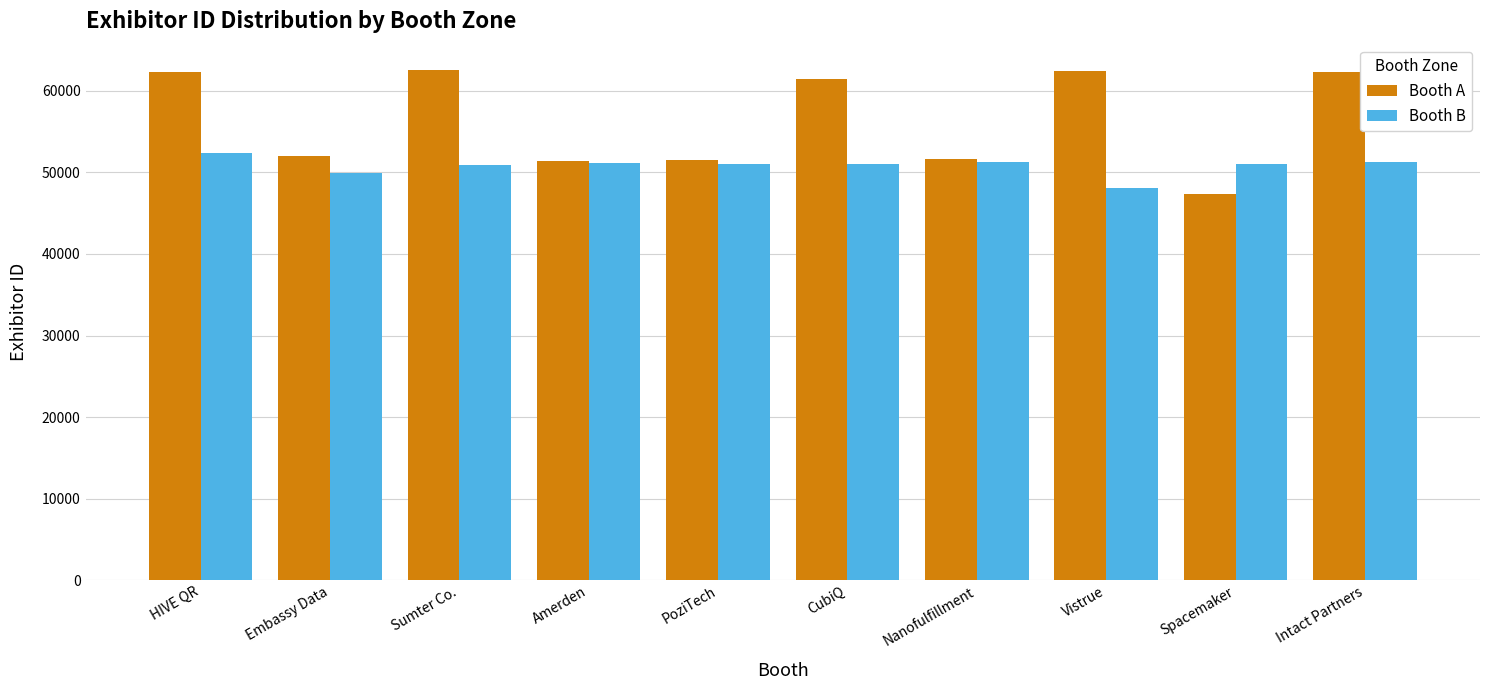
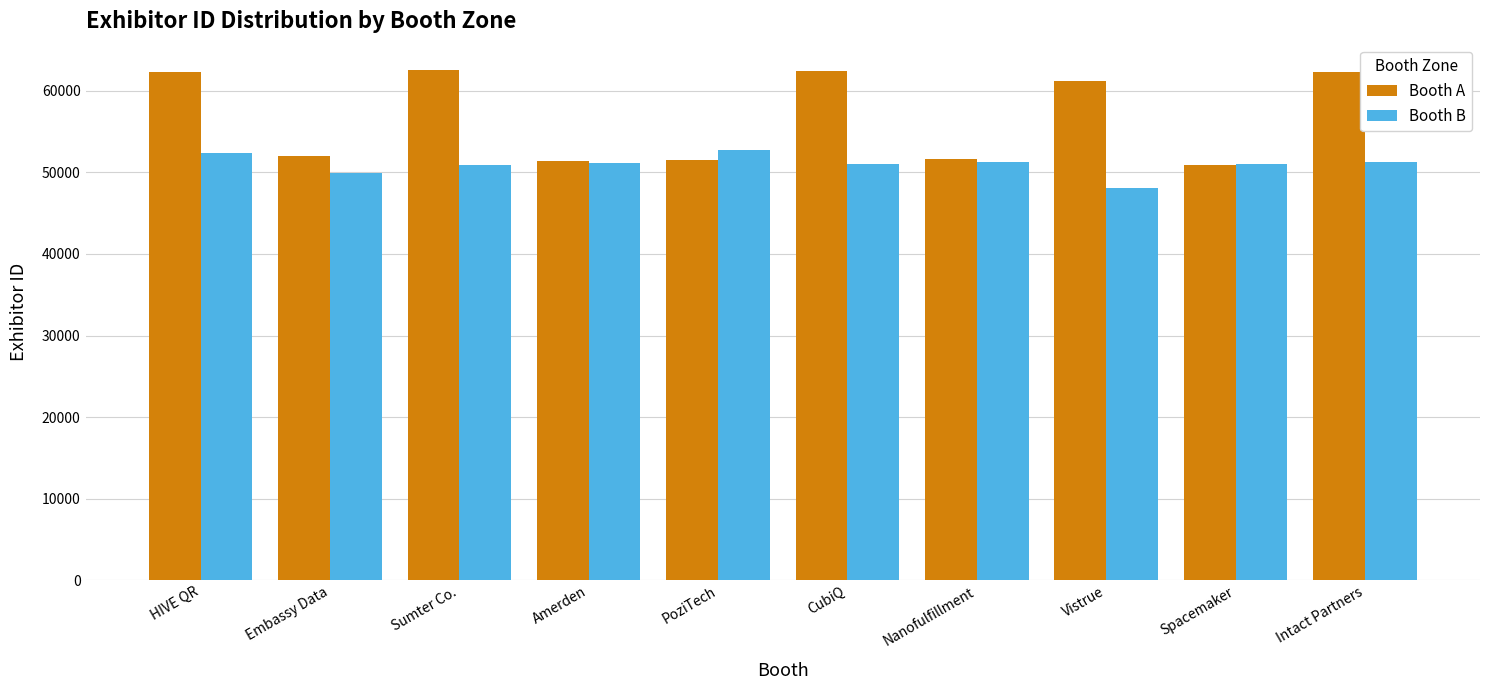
  {
    "Booth A": {
      "HIVE QR": 62000,
      "Embassy Data": 52000,
      "Sumter Co.": 63000,
      "Amerden": 51000,
      "PoziTech": 52000,
-     "CubiQ": 61000,
+     "CubiQ": 62000,
      "Nanofulfillment": 52000,
-     "Vistrue": 62000,
-     "Spacemaker": 47000,
+     "Vistrue": 61000,
+     "Spacemaker": 51000,
      "Intact Partners": 62000
    },
    "Booth B": {
      "HIVE QR": 52000,
      "Embassy Data": 50000,
      "Sumter Co.": 51000,
      "Amerden": 51000,
-     "PoziTech": 51000,
+     "PoziTech": 53000,
      "CubiQ": 51000,
      "Nanofulfillment": 51000,
      "Vistrue": 48000,
      "Spacemaker": 51000,
      "Intact Partners": 51000
    }
  }
